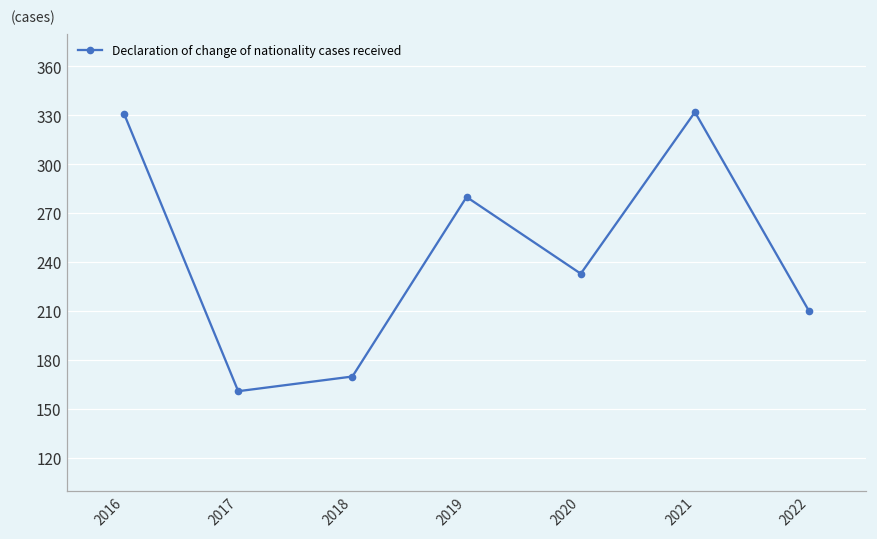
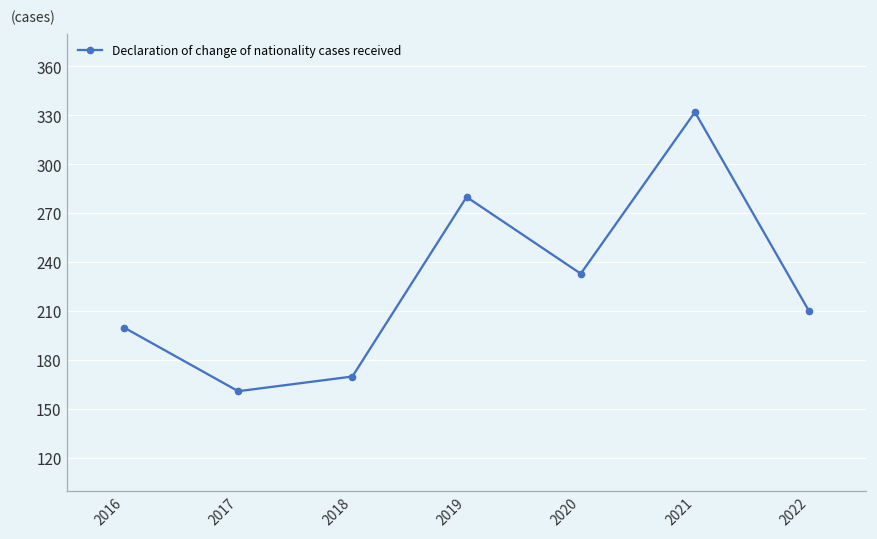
  {
-   "2016": 331,
+   "2016": 200,
    "2017": 161,
    "2018": 170,
    "2019": 280,
    "2020": 233,
    "2021": 332,
    "2022": 210
  }
